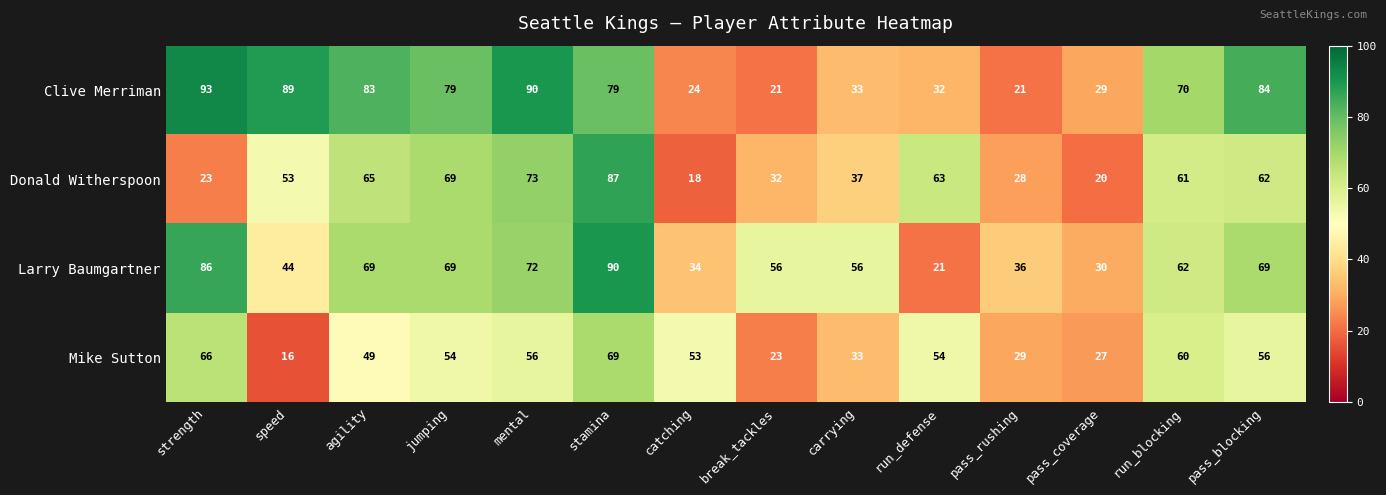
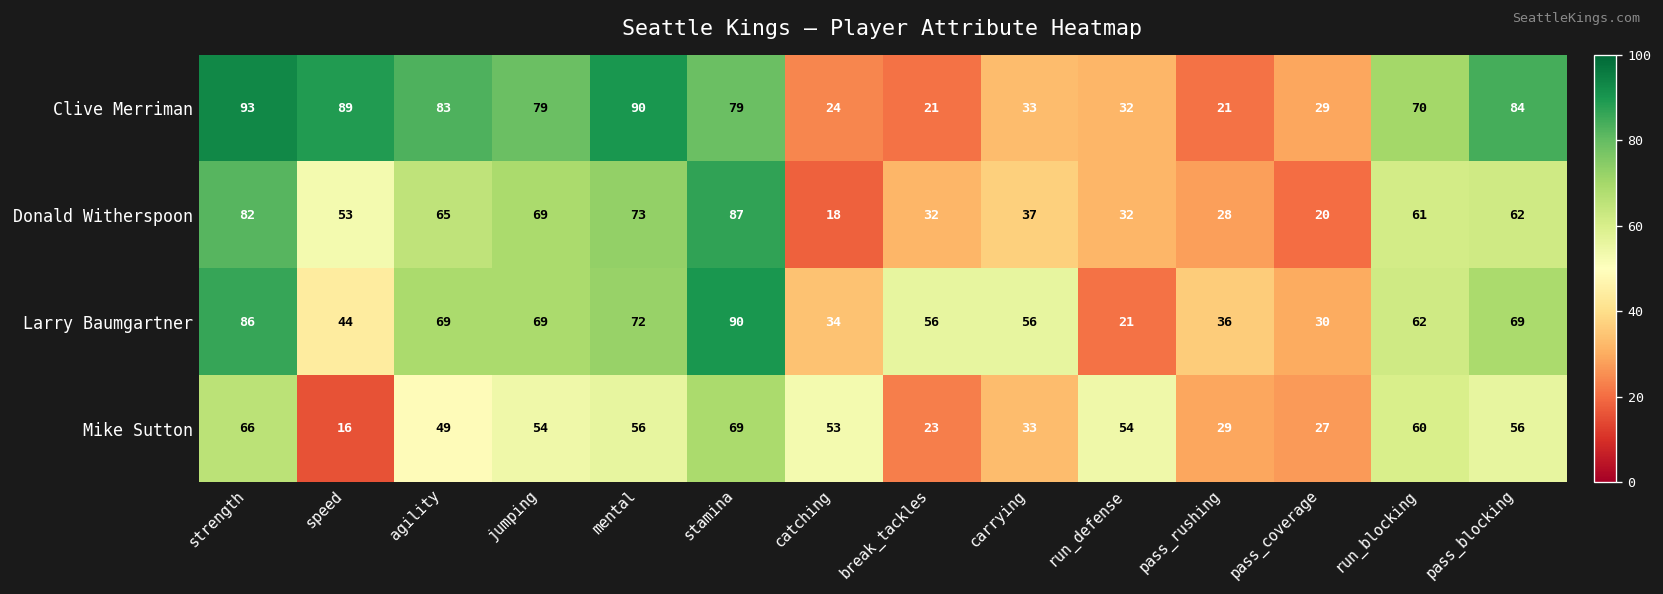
  {
    "Clive Merriman": {
      "strength": 93,
      "speed": 89,
      "agility": 83,
      "jumping": 79,
      "mental": 90,
      "stamina": 79,
      "catching": 24,
      "break_tackles": 21,
      "carrying": 33,
      "run_defense": 32,
      "pass_rushing": 21,
      "pass_coverage": 29,
      "run_blocking": 70,
      "pass_blocking": 84
    },
    "Donald Witherspoon": {
-     "strength": 23,
+     "strength": 82,
      "speed": 53,
      "agility": 65,
      "jumping": 69,
      "mental": 73,
      "stamina": 87,
      "catching": 18,
      "break_tackles": 32,
      "carrying": 37,
-     "run_defense": 63,
+     "run_defense": 32,
      "pass_rushing": 28,
      "pass_coverage": 20,
      "run_blocking": 61,
      "pass_blocking": 62
    },
    "Larry Baumgartner": {
      "strength": 86,
      "speed": 44,
      "agility": 69,
      "jumping": 69,
      "mental": 72,
      "stamina": 90,
      "catching": 34,
      "break_tackles": 56,
      "carrying": 56,
      "run_defense": 21,
      "pass_rushing": 36,
      "pass_coverage": 30,
      "run_blocking": 62,
      "pass_blocking": 69
    },
    "Mike Sutton": {
      "strength": 66,
      "speed": 16,
      "agility": 49,
      "jumping": 54,
      "mental": 56,
      "stamina": 69,
      "catching": 53,
      "break_tackles": 23,
      "carrying": 33,
      "run_defense": 54,
      "pass_rushing": 29,
      "pass_coverage": 27,
      "run_blocking": 60,
      "pass_blocking": 56
    }
  }
